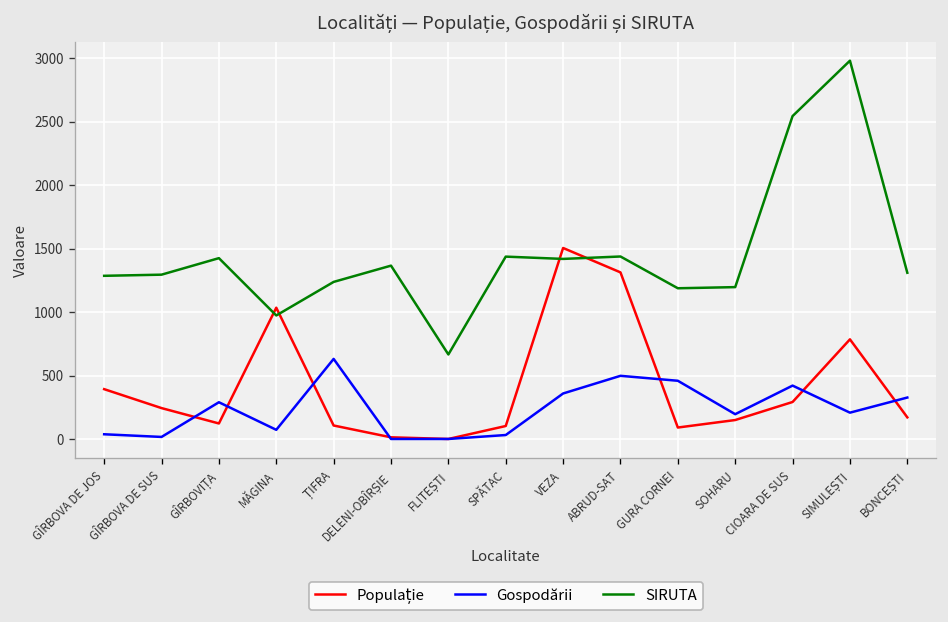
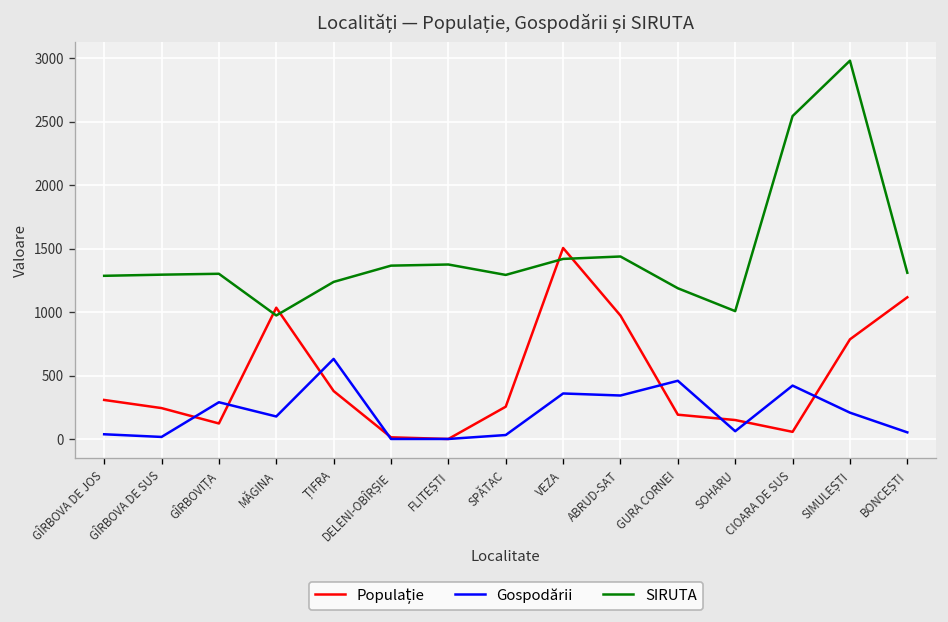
  {
    "Populație": {
-     "GÎRBOVA DE JOS": 390,
+     "GÎRBOVA DE JOS": 310,
      "GÎRBOVA DE SUS": 250,
      "GÎRBOVIȚA": 120,
      "MĂGINA": 1040,
-     "ȚIFRA": 110,
-     "SPĂTAC": 100,
+     "ȚIFRA": 380,
+     "SPĂTAC": 260,
      "VEZA": 1510,
-     "ABRUD-SAT": 1310,
-     "GURA CORNEI": 90,
+     "ABRUD-SAT": 970,
+     "GURA CORNEI": 190,
      "SOHARU": 150,
-     "CIOARA DE SUS": 290,
+     "CIOARA DE SUS": 60,
      "SIMULEȘTI": 790,
-     "BONCEȘTI": 170
+     "BONCEȘTI": 1120
    },
    "Gospodării": {
      "GÎRBOVA DE JOS": 40,
      "GÎRBOVA DE SUS": 20,
      "GÎRBOVIȚA": 290,
-     "MĂGINA": 70,
+     "MĂGINA": 180,
      "ȚIFRA": 630,
      "SPĂTAC": 30,
      "VEZA": 360,
-     "ABRUD-SAT": 500,
+     "ABRUD-SAT": 340,
      "GURA CORNEI": 460,
-     "SOHARU": 200,
+     "SOHARU": 60,
      "CIOARA DE SUS": 420,
      "SIMULEȘTI": 210,
-     "BONCEȘTI": 330
+     "BONCEȘTI": 50
    },
    "SIRUTA": {
      "GÎRBOVA DE JOS": 1290,
      "GÎRBOVA DE SUS": 1300,
-     "GÎRBOVIȚA": 1430,
+     "GÎRBOVIȚA": 1300,
      "MĂGINA": 970,
      "ȚIFRA": 1240,
      "DELENI-OBÎRȘIE": 1370,
-     "FLITEȘTI": 670,
-     "SPĂTAC": 1440,
+     "FLITEȘTI": 1380,
+     "SPĂTAC": 1290,
      "VEZA": 1420,
      "ABRUD-SAT": 1440,
      "GURA CORNEI": 1190,
-     "SOHARU": 1200,
+     "SOHARU": 1010,
      "CIOARA DE SUS": 2540,
      "SIMULEȘTI": 2980,
      "BONCEȘTI": 1310
    }
  }
